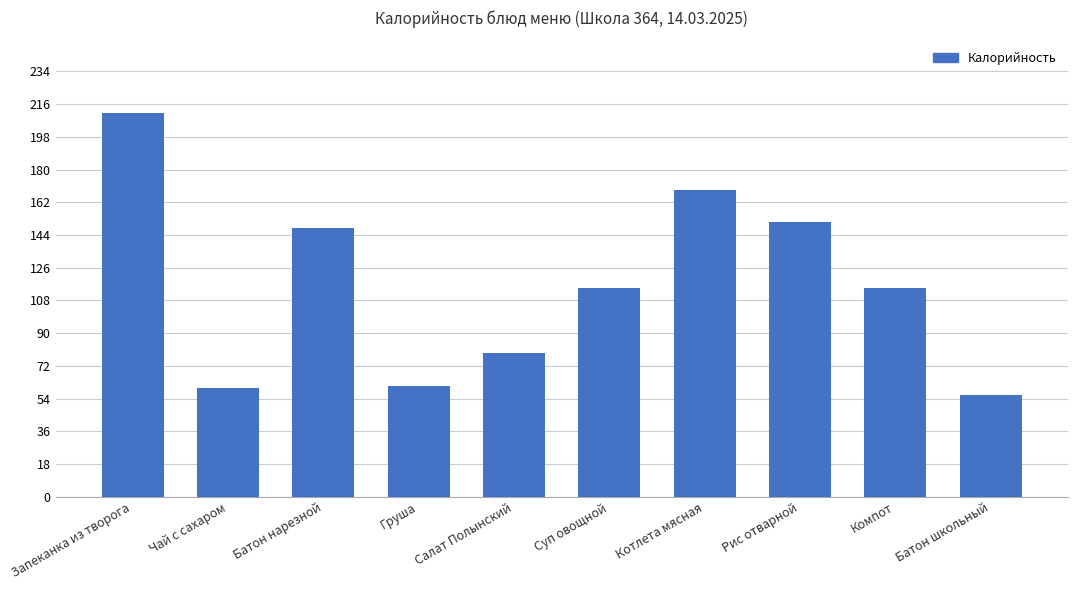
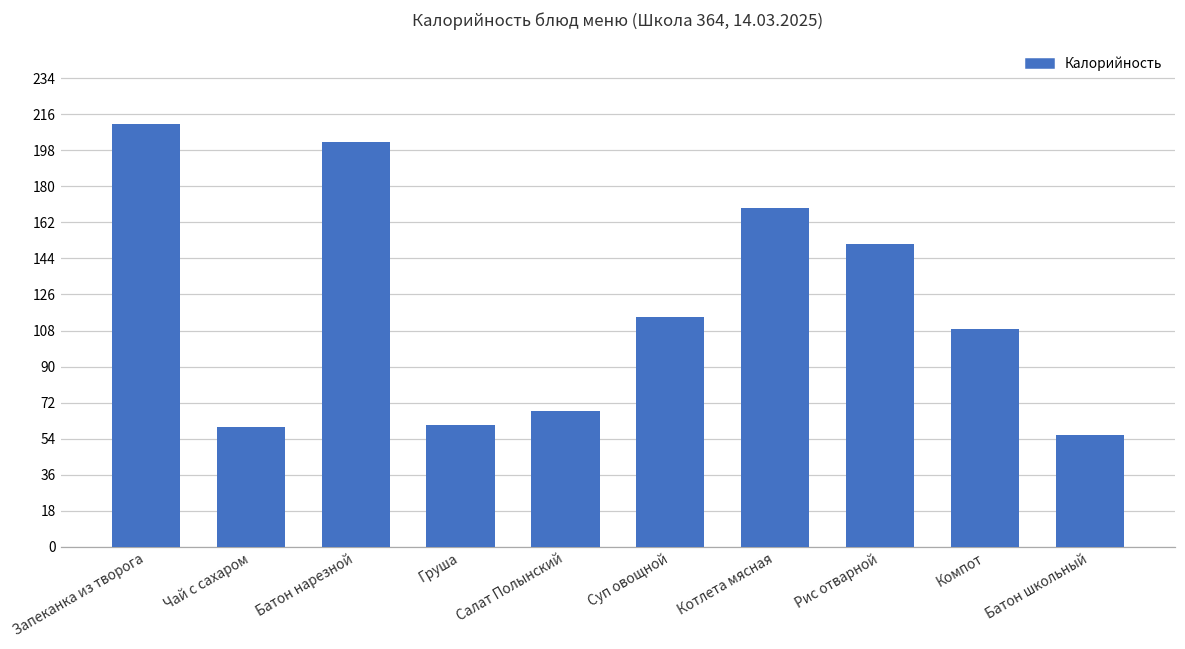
  {
    "Запеканка из творога": 211,
    "Чай с сахаром": 60,
-   "Батон нарезной": 148,
+   "Батон нарезной": 202,
    "Груша": 61,
-   "Салат Полынский": 79,
+   "Салат Полынский": 68,
    "Суп овощной": 115,
    "Котлета мясная": 169,
    "Рис отварной": 151,
-   "Компот": 115,
+   "Компот": 109,
    "Батон школьный": 56
  }
